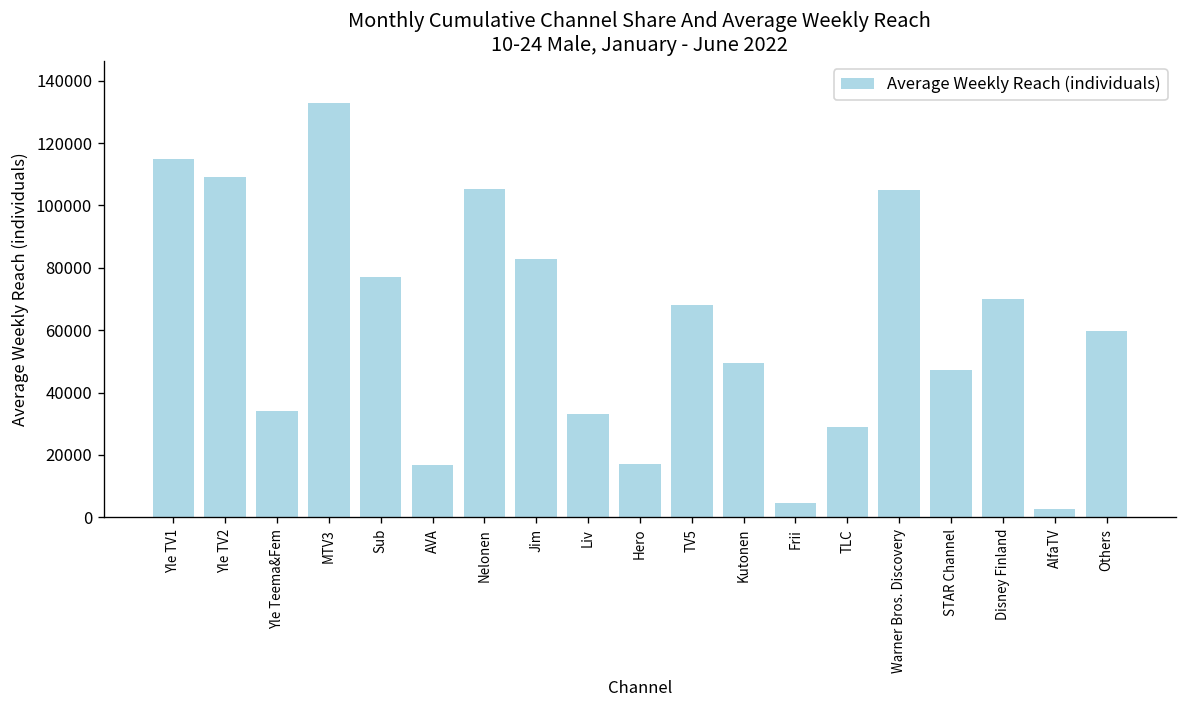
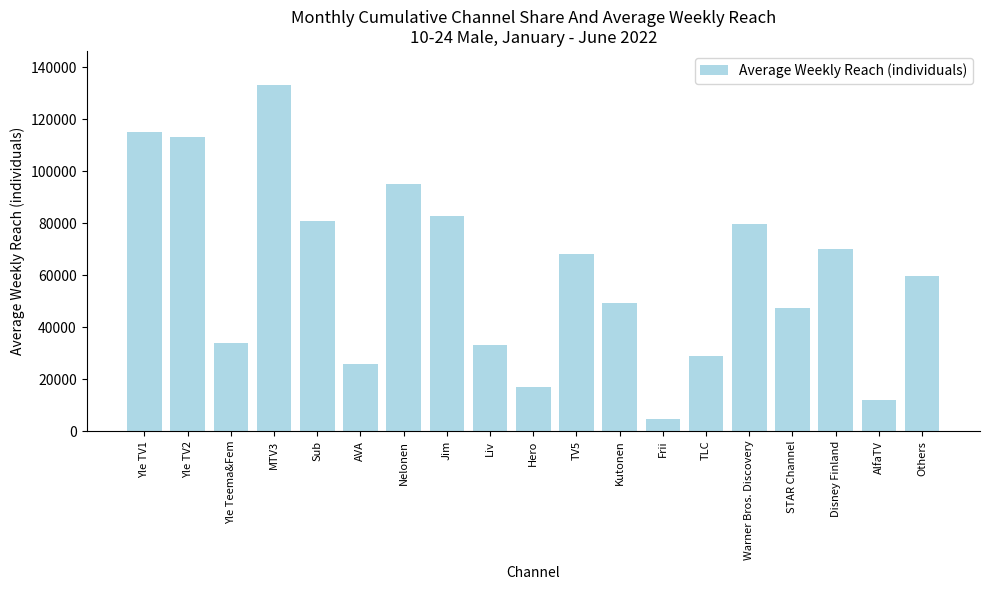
  {
    "Yle TV1": 115000,
-   "Yle TV2": 109000,
+   "Yle TV2": 113000,
    "Yle Teema&Fem": 34000,
    "MTV3": 133000,
-   "Sub": 77000,
-   "AVA": 17000,
-   "Nelonen": 105000,
+   "Sub": 81000,
+   "AVA": 26000,
+   "Nelonen": 95000,
    "Jim": 83000,
    "Liv": 33000,
    "Hero": 17000,
    "TV5": 68000,
    "Kutonen": 49000,
    "Frii": 5000,
    "TLC": 29000,
-   "Warner Bros. Discovery": 105000,
+   "Warner Bros. Discovery": 80000,
    "STAR Channel": 47000,
    "Disney Finland": 70000,
-   "AlfaTV": 3000,
+   "AlfaTV": 12000,
    "Others": 60000
  }
